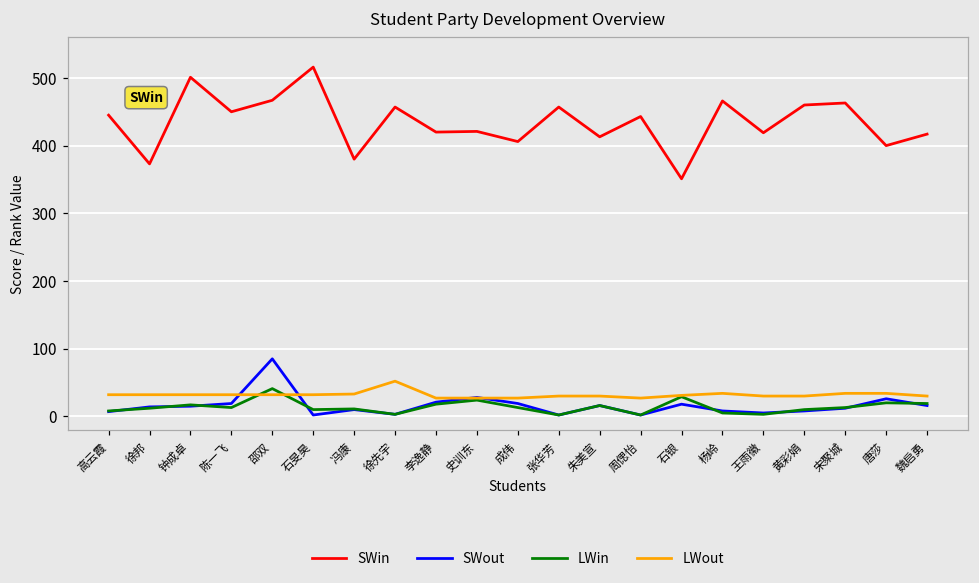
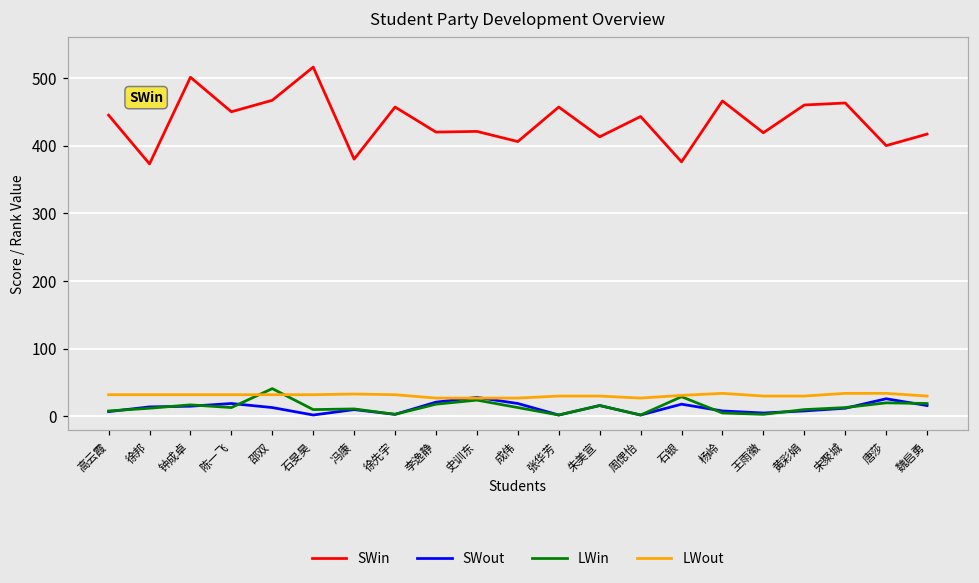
  {
    "SWin": {
      "高云霞": 450,
      "徐邦": 370,
      "钟成卓": 500,
      "陈一飞": 450,
      "邵双": 470,
      "石旻昊": 520,
      "冯康": 380,
      "徐先宇": 460,
      "李逸静": 420,
      "史训东": 420,
      "成伟": 410,
      "张华芳": 460,
      "朱美宣": 410,
      "周偲怡": 440,
-     "石银": 350,
+     "石银": 380,
      "杨岭": 470,
      "王雨徽": 420,
      "黄彩娟": 460,
      "宋聚城": 460,
      "唐莎": 400,
      "魏启勇": 420
    },
    "SWout": {
      "陈一飞": 20,
-     "邵双": 90,
+     "邵双": 10,
      "石旻昊": 0,
      "成伟": 20,
      "石银": 20,
      "唐莎": 30
    },
    "LWin": {
      "陈一飞": 10,
      "邵双": 40,
      "石旻昊": 10,
      "成伟": 10,
      "唐莎": 20
    },
    "LWout": {
      "高云霞": 30,
      "徐邦": 30,
      "钟成卓": 30,
      "陈一飞": 30,
      "邵双": 30,
      "石旻昊": 30,
      "冯康": 30,
-     "徐先宇": 50,
+     "徐先宇": 30,
      "李逸静": 30,
      "成伟": 30,
      "张华芳": 30,
      "朱美宣": 30,
      "周偲怡": 30,
      "杨岭": 30,
      "王雨徽": 30,
      "黄彩娟": 30,
      "宋聚城": 30,
      "唐莎": 30,
      "魏启勇": 30
    }
  }
